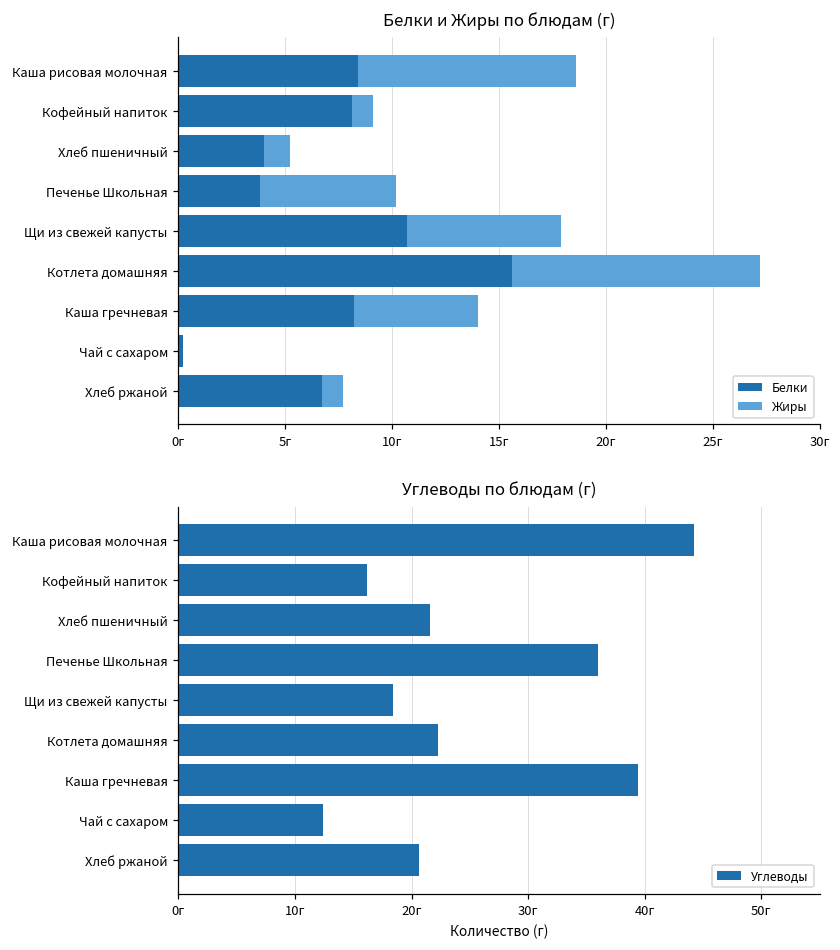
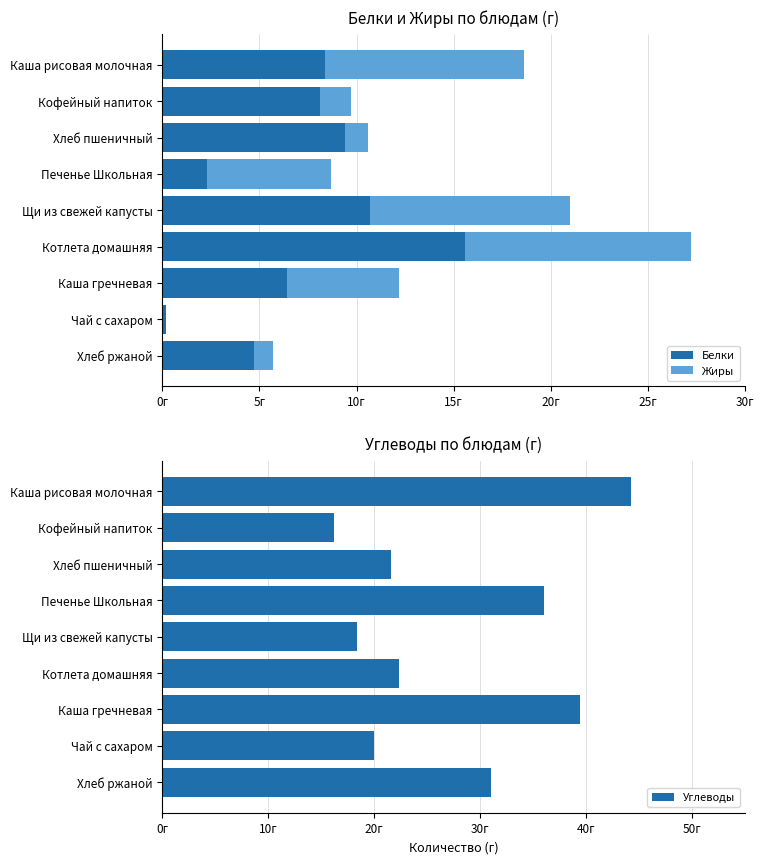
  {
    "Белки и Жиры по блюдам (г)": {
      "Белки": {
        "Каша рисовая молочная": "8.4г",
        "Кофейный напиток": "8.1г",
-       "Хлеб пшеничный": "4.0г",
-       "Печенье Школьная": "3.8г",
+       "Хлеб пшеничный": "9.4г",
+       "Печенье Школьная": "2.3г",
        "Щи из свежей капусты": "10.7г",
        "Котлета домашняя": "15.6г",
-       "Каша гречневая": "8.2г",
+       "Каша гречневая": "6.4г",
        "Чай с сахаром": "0.2г",
-       "Хлеб ржаной": "6.7г"
+       "Хлеб ржаной": "4.7г"
      },
      "Жиры": {
        "Каша рисовая молочная": "10.2г",
-       "Кофейный напиток": "1.0г",
+       "Кофейный напиток": "1.6г",
        "Хлеб пшеничный": "1.2г",
        "Печенье Школьная": "6.4г",
-       "Щи из свежей капусты": "7.2г",
+       "Щи из свежей капусты": "10.3г",
        "Котлета домашняя": "11.6г",
        "Каша гречневая": "5.8г",
        "Чай с сахаром": "0.0г",
        "Хлеб ржаной": "1.0г"
      }
    },
    "Углеводы по блюдам (г)": {
      "Каша рисовая молочная": "44.2г",
      "Кофейный напиток": "16.2г",
      "Хлеб пшеничный": "21.6г",
      "Печенье Школьная": "36.0г",
      "Щи из свежей капусты": "18.4г",
      "Котлета домашняя": "22.3г",
      "Каша гречневая": "39.4г",
-     "Чай с сахаром": "12.4г",
-     "Хлеб ржаной": "20.6г"
+     "Чай с сахаром": "20.0г",
+     "Хлеб ржаной": "31.0г"
    }
  }
